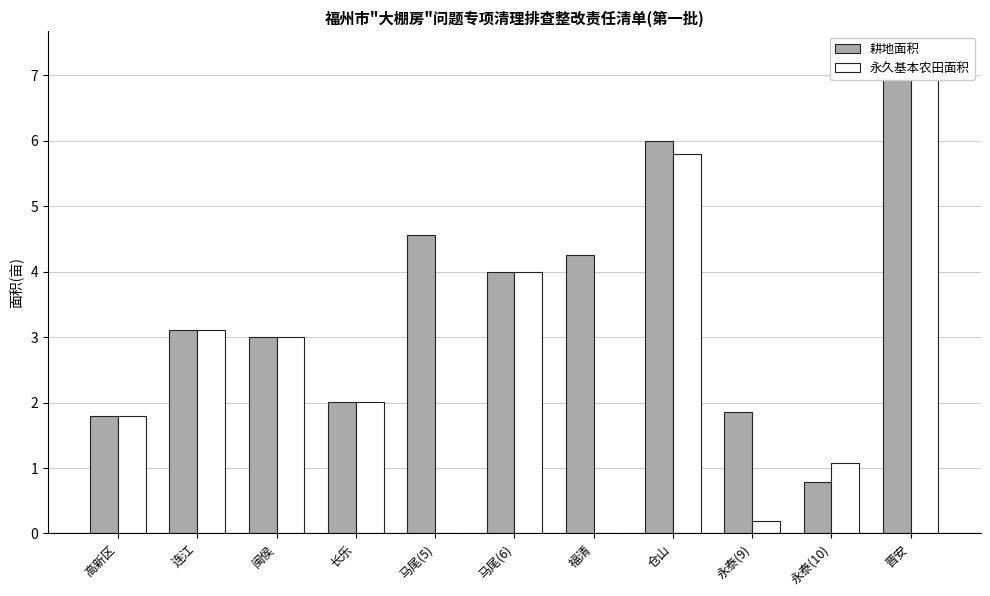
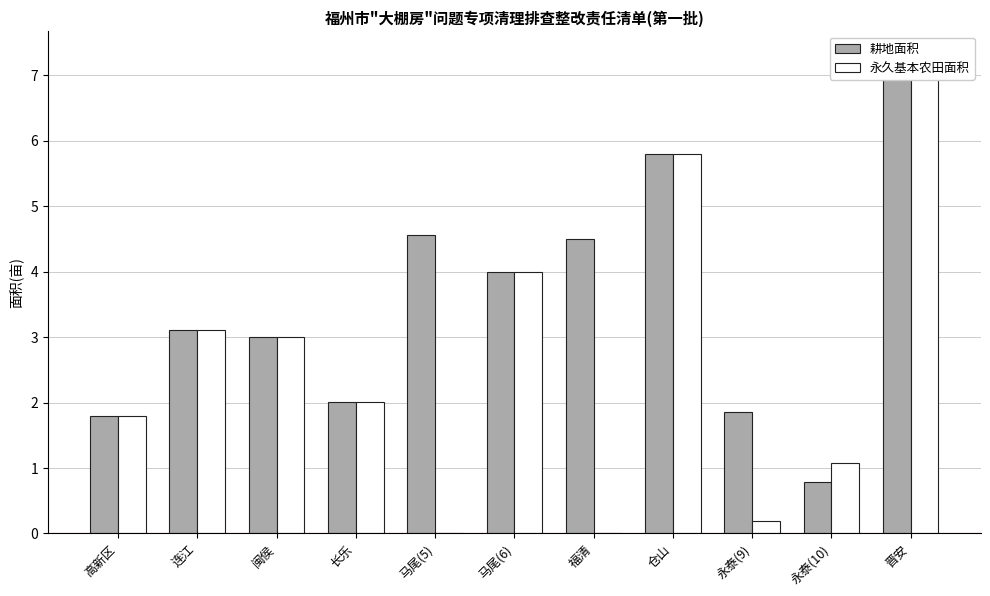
  {
    "耕地面积": {
      "高新区": 1.8,
      "连江": 3.1,
      "闽侯": 3.0,
      "长乐": 2.0,
      "马尾(5)": 4.6,
      "马尾(6)": 4.0,
-     "福清": 4.3,
-     "仓山": 6.0,
+     "福清": 4.5,
+     "仓山": 5.8,
      "永泰(9)": 1.9,
      "永泰(10)": 0.8
    },
    "永久基本农田面积": {
      "高新区": 1.8,
      "连江": 3.1,
      "闽侯": 3.0,
      "长乐": 2.0,
      "马尾(5)": 0.0,
      "马尾(6)": 4.0,
      "福清": 0.0,
      "仓山": 5.8,
      "永泰(9)": 0.2,
      "永泰(10)": 1.1
    }
  }
